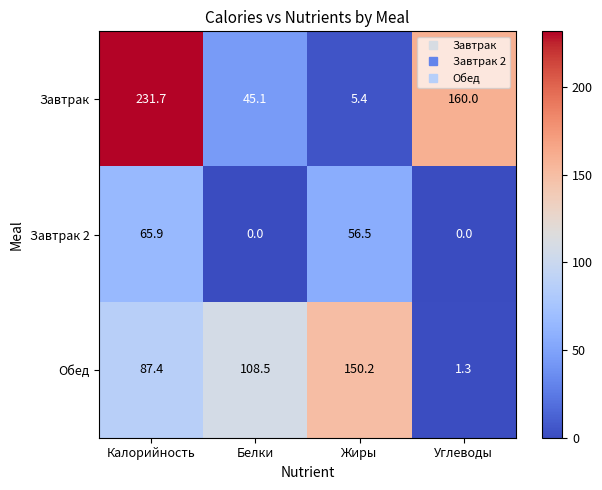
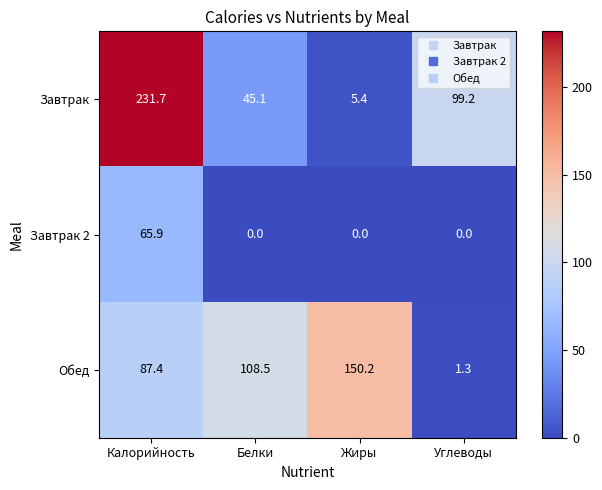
  {
    "Завтрак": {
      "Калорийность": 231.7,
      "Белки": 45.1,
      "Жиры": 5.4,
-     "Углеводы": 160.0
+     "Углеводы": 99.2
    },
    "Завтрак 2": {
      "Калорийность": 65.9,
      "Белки": 0.0,
-     "Жиры": 56.5,
+     "Жиры": 0.0,
      "Углеводы": 0.0
    },
    "Обед": {
      "Калорийность": 87.4,
      "Белки": 108.5,
      "Жиры": 150.2,
      "Углеводы": 1.3
    }
  }
